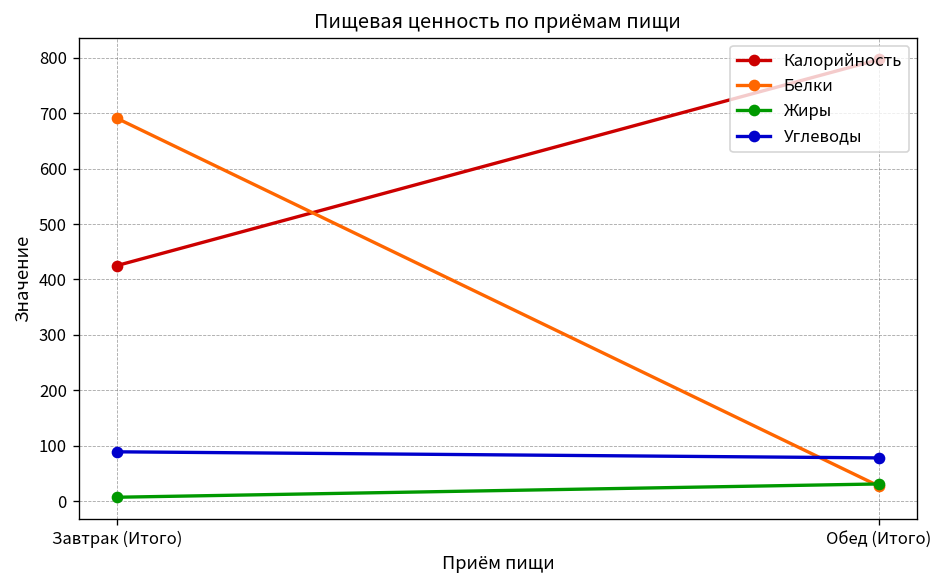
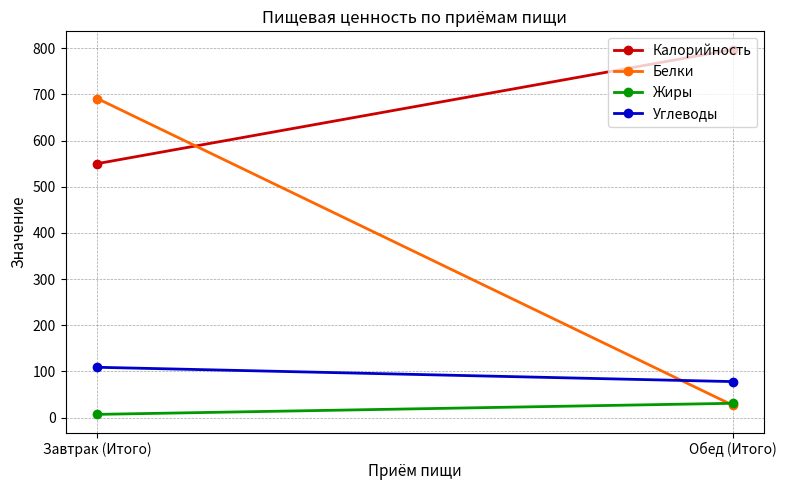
  {
    "Калорийность": {
-     "Завтрак (Итого)": 430
+     "Завтрак (Итого)": 550
    },
    "Белки": {
      "Завтрак (Итого)": 690
    },
    "Жиры": {
      "Завтрак (Итого)": 10
    },
    "Углеводы": {
-     "Завтрак (Итого)": 90,
+     "Завтрак (Итого)": 110,
      "Обед (Итого)": 80
    }
  }
